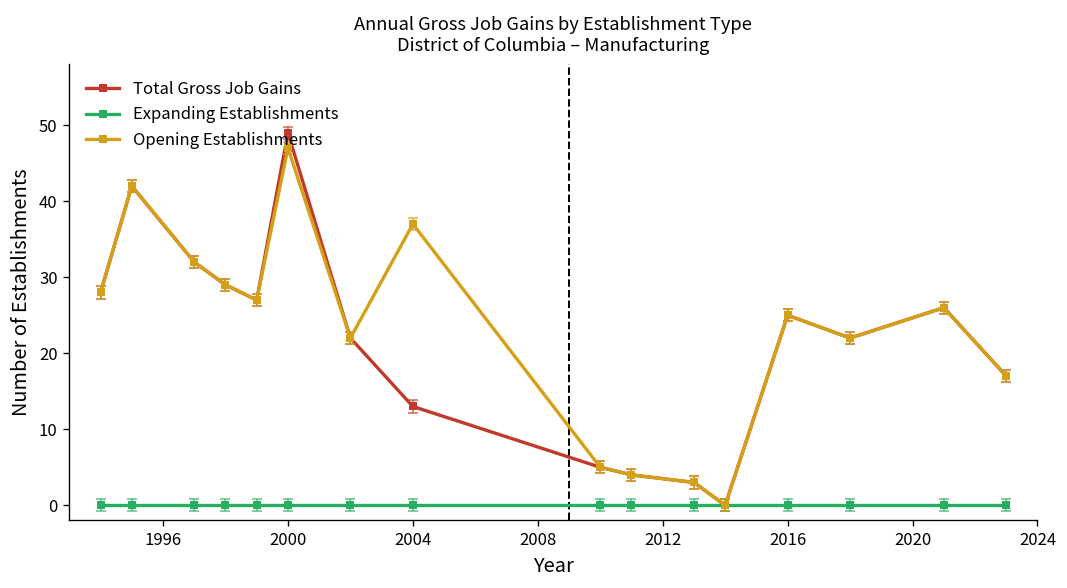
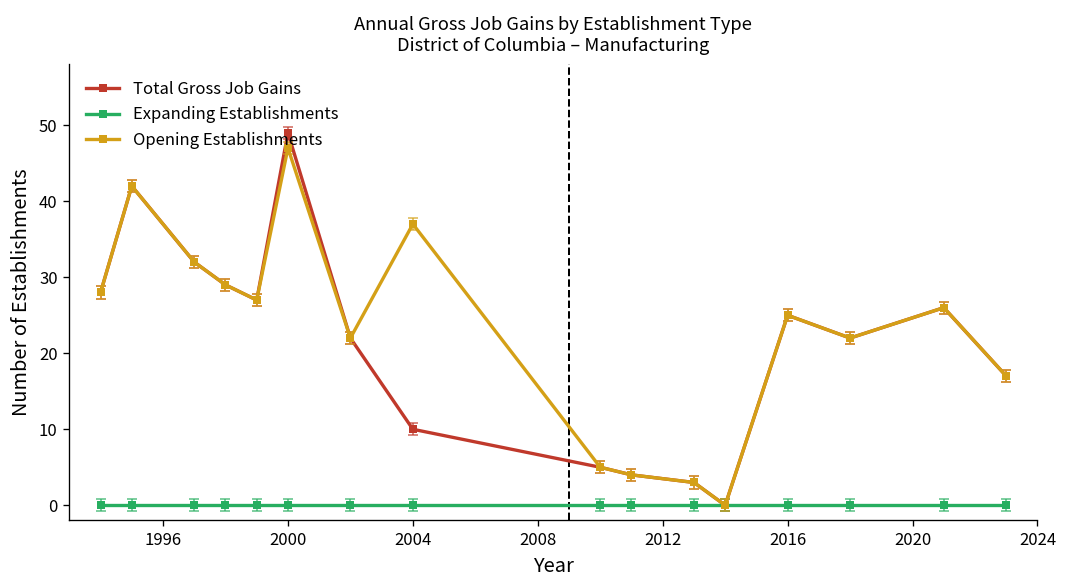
  {
    "Total Gross Job Gains": {
      "2000": 49,
-     "2004": 13
+     "2004": 10
    },
    "Expanding Establishments": {
      "2000": 0,
      "2004": 0,
      "2016": 0
    },
    "Opening Establishments": {
      "2000": 47,
      "2004": 37
    }
  }
